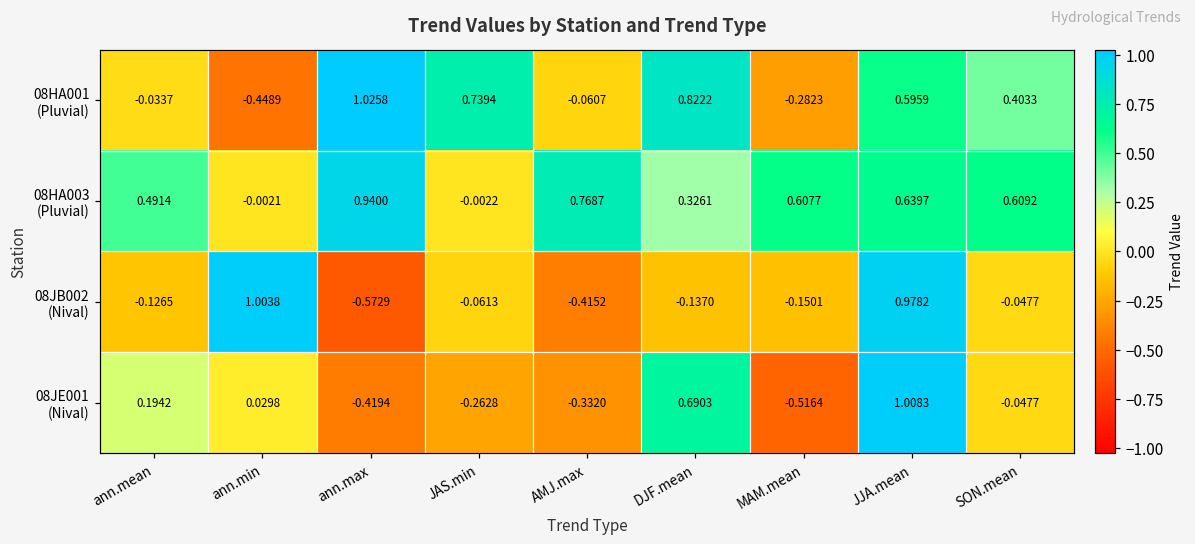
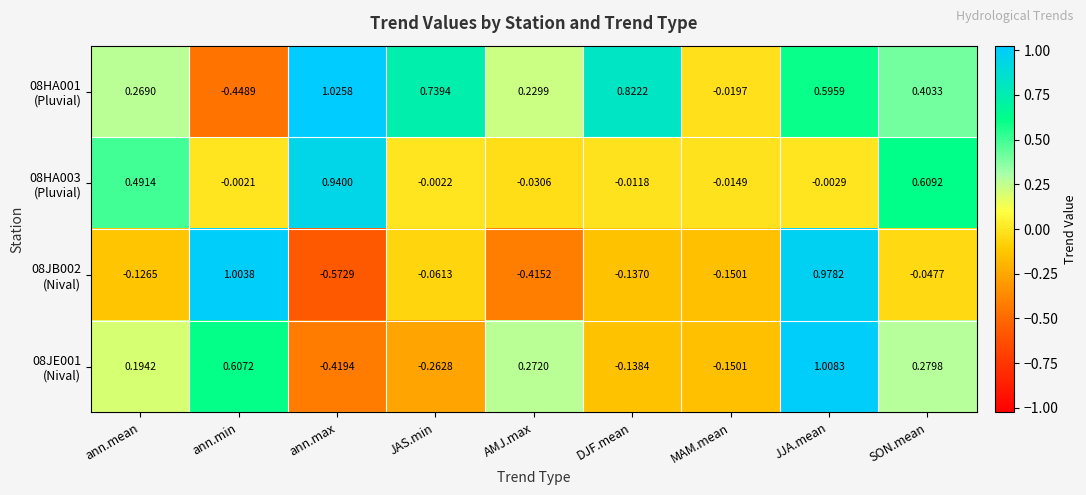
  {
    "08HA001 (Pluvial)": {
-     "ann.mean": -0.0337,
+     "ann.mean": 0.2690,
      "ann.min": -0.4489,
      "ann.max": 1.0258,
      "JAS.min": 0.7394,
-     "AMJ.max": -0.0607,
+     "AMJ.max": 0.2299,
      "DJF.mean": 0.8222,
-     "MAM.mean": -0.2823,
+     "MAM.mean": -0.0197,
      "JJA.mean": 0.5959,
      "SON.mean": 0.4033
    },
    "08HA003 (Pluvial)": {
      "ann.mean": 0.4914,
      "ann.min": -0.0021,
      "ann.max": 0.9400,
      "JAS.min": -0.0022,
-     "AMJ.max": 0.7687,
-     "DJF.mean": 0.3261,
-     "MAM.mean": 0.6077,
-     "JJA.mean": 0.6397,
+     "AMJ.max": -0.0306,
+     "DJF.mean": -0.0118,
+     "MAM.mean": -0.0149,
+     "JJA.mean": -0.0029,
      "SON.mean": 0.6092
    },
    "08JB002 (Nival)": {
      "ann.mean": -0.1265,
      "ann.min": 1.0038,
      "ann.max": -0.5729,
      "JAS.min": -0.0613,
      "AMJ.max": -0.4152,
      "DJF.mean": -0.1370,
      "MAM.mean": -0.1501,
      "JJA.mean": 0.9782,
      "SON.mean": -0.0477
    },
    "08JE001 (Nival)": {
      "ann.mean": 0.1942,
-     "ann.min": 0.0298,
+     "ann.min": 0.6072,
      "ann.max": -0.4194,
      "JAS.min": -0.2628,
-     "AMJ.max": -0.3320,
-     "DJF.mean": 0.6903,
-     "MAM.mean": -0.5164,
+     "AMJ.max": 0.2720,
+     "DJF.mean": -0.1384,
+     "MAM.mean": -0.1501,
      "JJA.mean": 1.0083,
-     "SON.mean": -0.0477
+     "SON.mean": 0.2798
    }
  }
